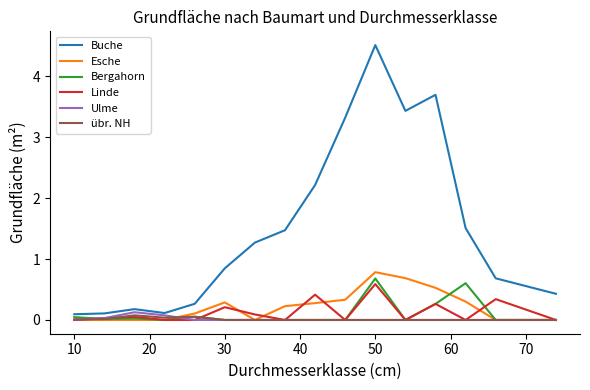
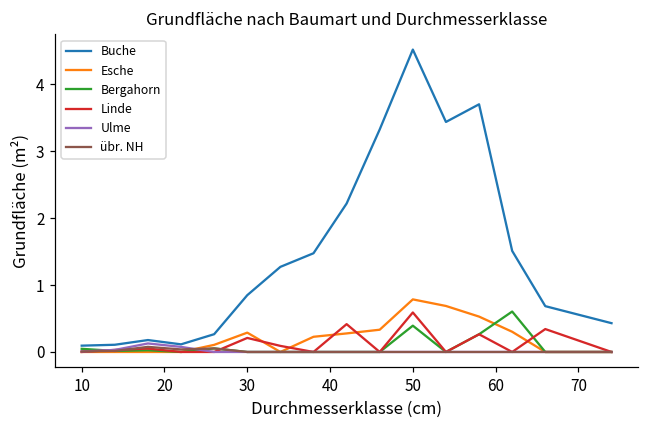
  {
    "Buche": {
      "10": 0.1,
      "30": 0.8,
      "50": 4.5
    },
    "Esche": {
      "30": 0.3,
      "50": 0.8
    },
    "Bergahorn": {
-     "50": 0.7
+     "50": 0.4
    },
    "Linde": {
      "30": 0.2,
      "50": 0.6
    }
  }
